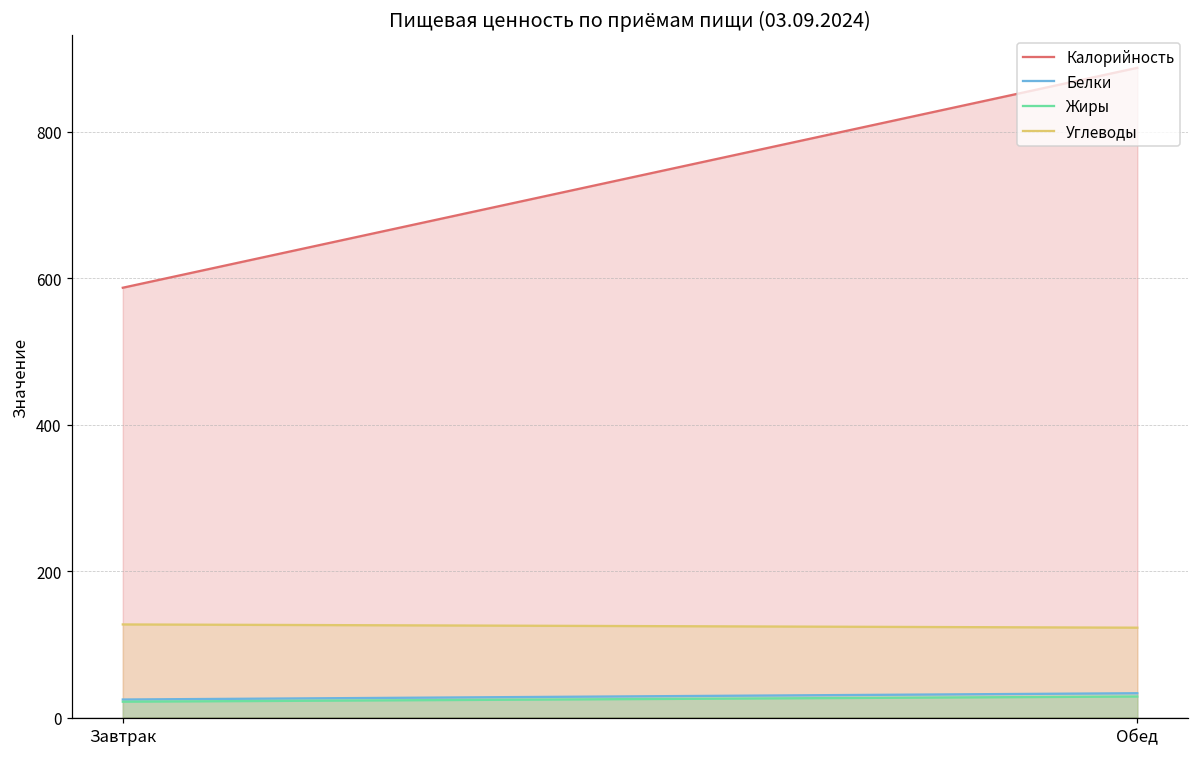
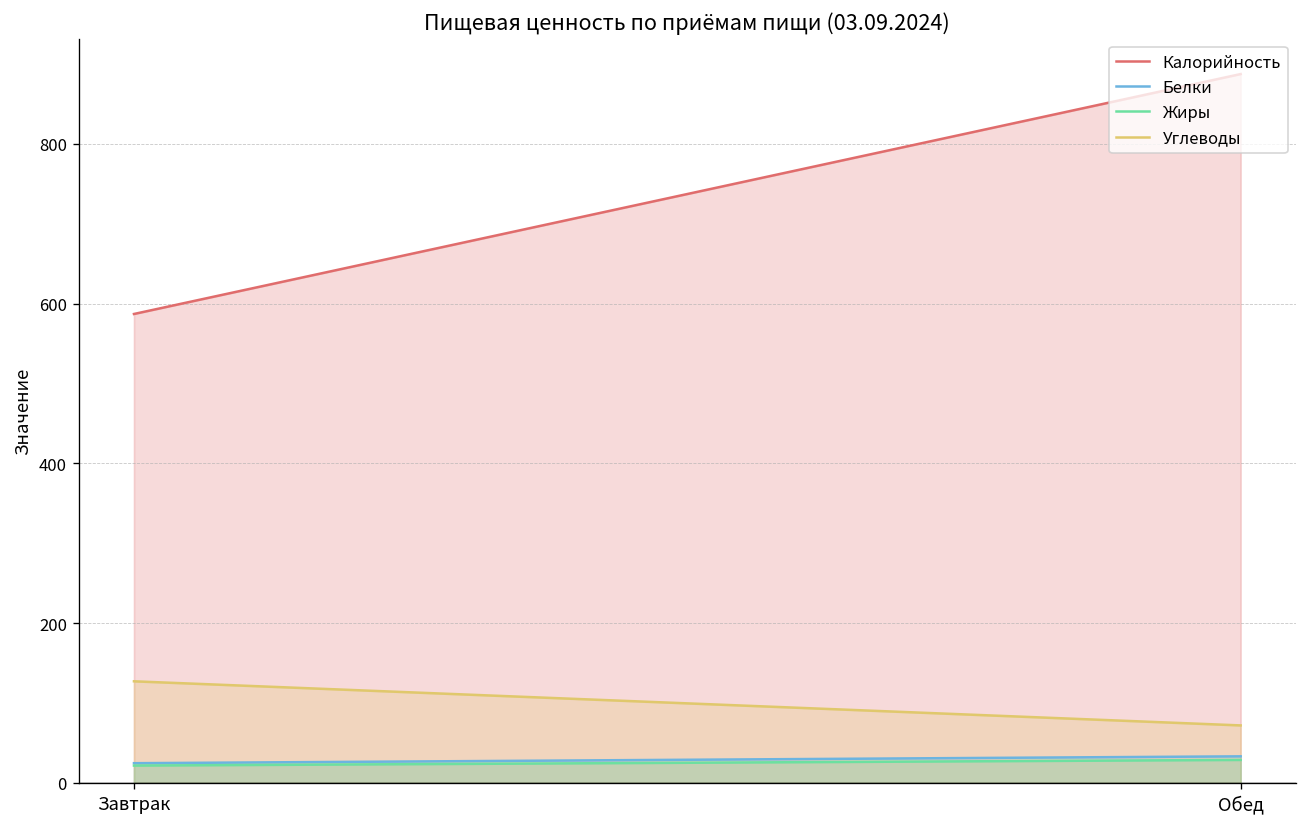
  {
    "Калорийность": {
      "Завтрак": 590
    },
    "Белки": {
      "Обед": 30
    },
    "Жиры": {
      "Обед": 30
    },
    "Углеводы": {
      "Завтрак": 130,
-     "Обед": 120
+     "Обед": 70
    }
  }
